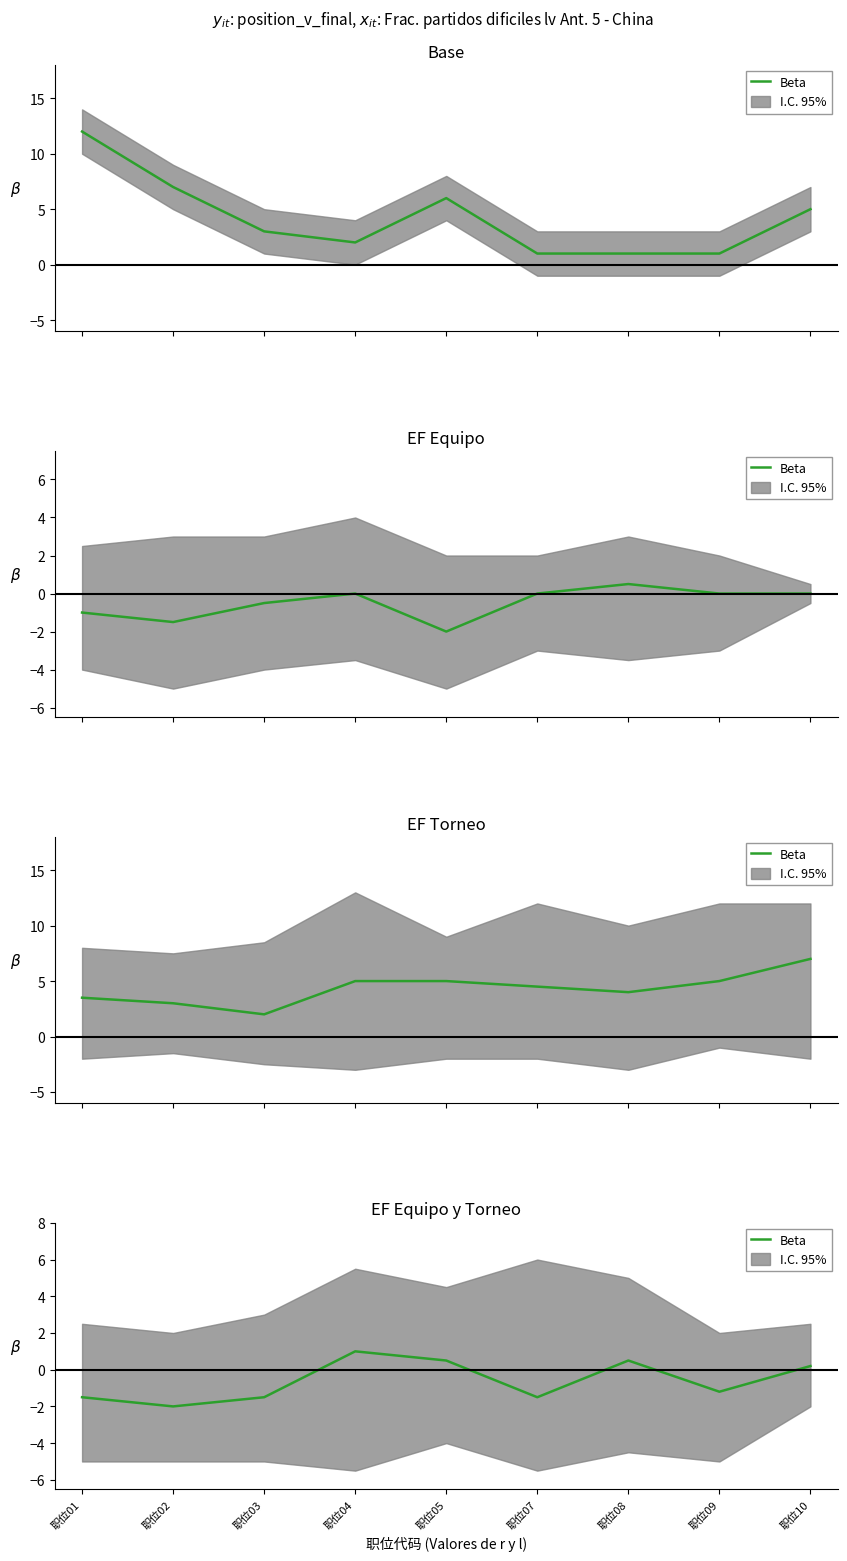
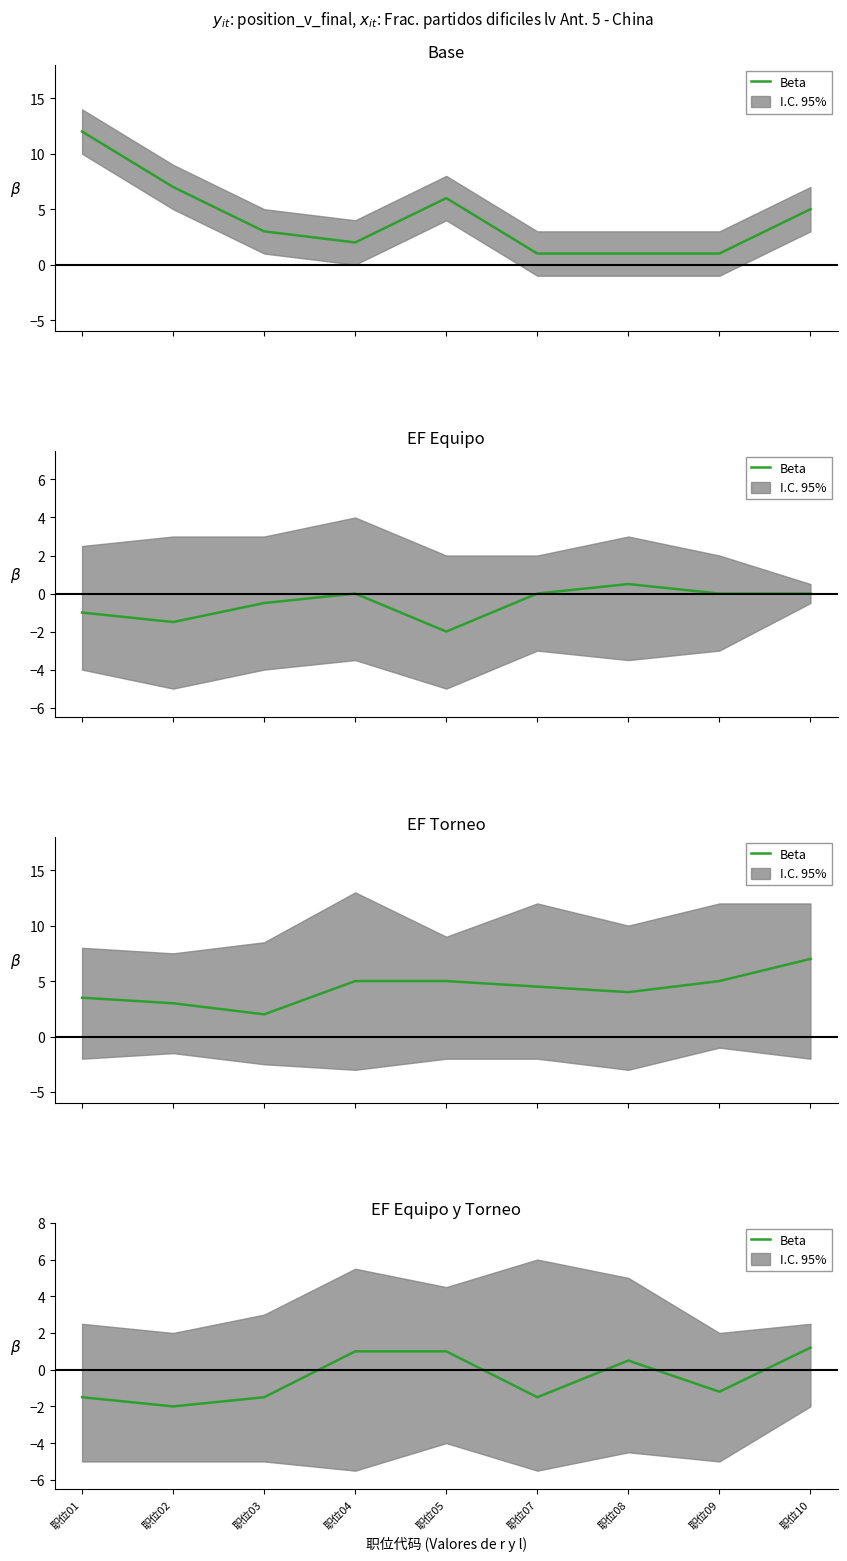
  {
    "EF Equipo y Torneo": {
      "Beta": {
        "职位01": -1.5,
        "职位02": -2.0,
        "职位03": -1.5,
        "职位04": 1.0,
-       "职位05": 0.5,
+       "职位05": 1.0,
        "职位07": -1.5,
        "职位08": 0.5,
        "职位09": -1.2,
-       "职位10": 0.2
+       "职位10": 1.2
      }
    }
  }
